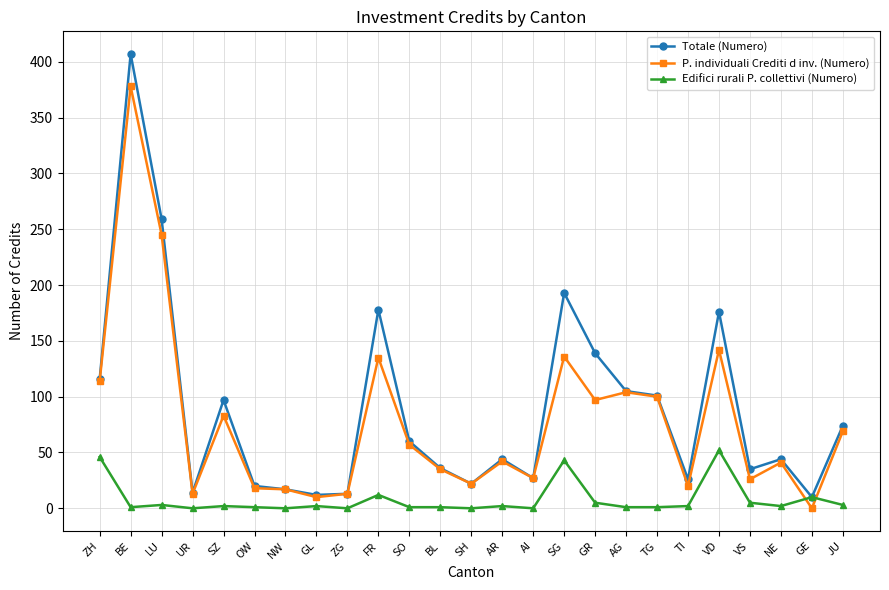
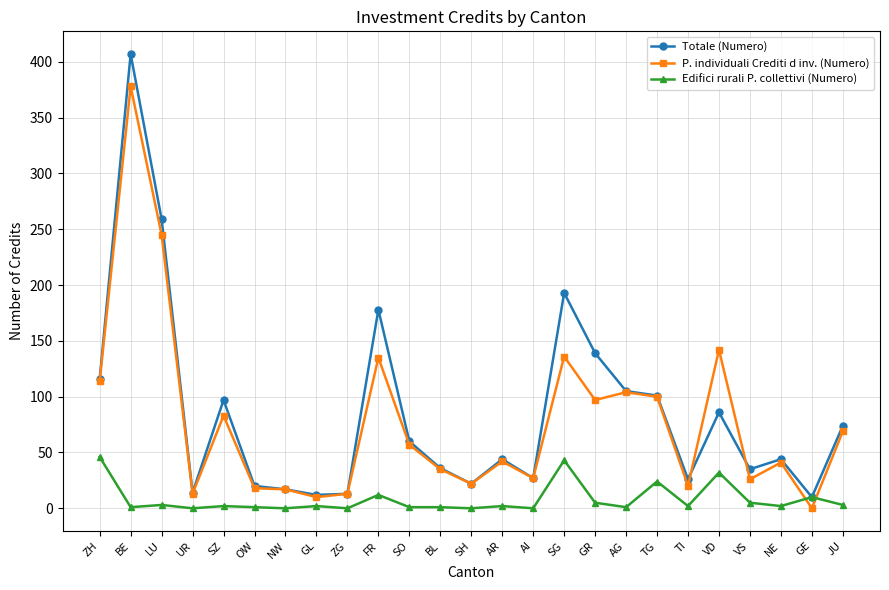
  {
    "Totale (Numero)": {
      "BE": 407,
      "LU": 259,
      "SZ": 97,
      "FR": 178,
      "SO": 60,
      "SG": 193,
      "GR": 139,
      "TI": 26,
-     "VD": 176,
+     "VD": 86,
      "VS": 35,
      "NE": 44,
      "JU": 74
    },
    "P. individuali Crediti d inv. (Numero)": {
      "BE": 378,
      "LU": 245,
      "SZ": 83,
      "FR": 135,
      "SO": 57,
      "SG": 136,
      "GR": 97,
      "TI": 20,
      "VD": 142,
      "VS": 26,
      "NE": 41,
      "GE": 0,
      "JU": 69
    },
    "Edifici rurali P. collettivi (Numero)": {
      "ZH": 46,
      "BE": 1,
      "LU": 3,
      "UR": 0,
      "SZ": 2,
      "OW": 1,
      "NW": 0,
      "GL": 2,
      "ZG": 0,
      "FR": 12,
      "SO": 1,
      "BL": 1,
      "SH": 0,
      "AR": 2,
      "AI": 0,
      "SG": 43,
      "GR": 5,
      "AG": 1,
-     "TG": 1,
+     "TG": 24,
      "TI": 2,
-     "VD": 52,
+     "VD": 32,
      "VS": 5,
      "NE": 2,
      "JU": 3
    }
  }
